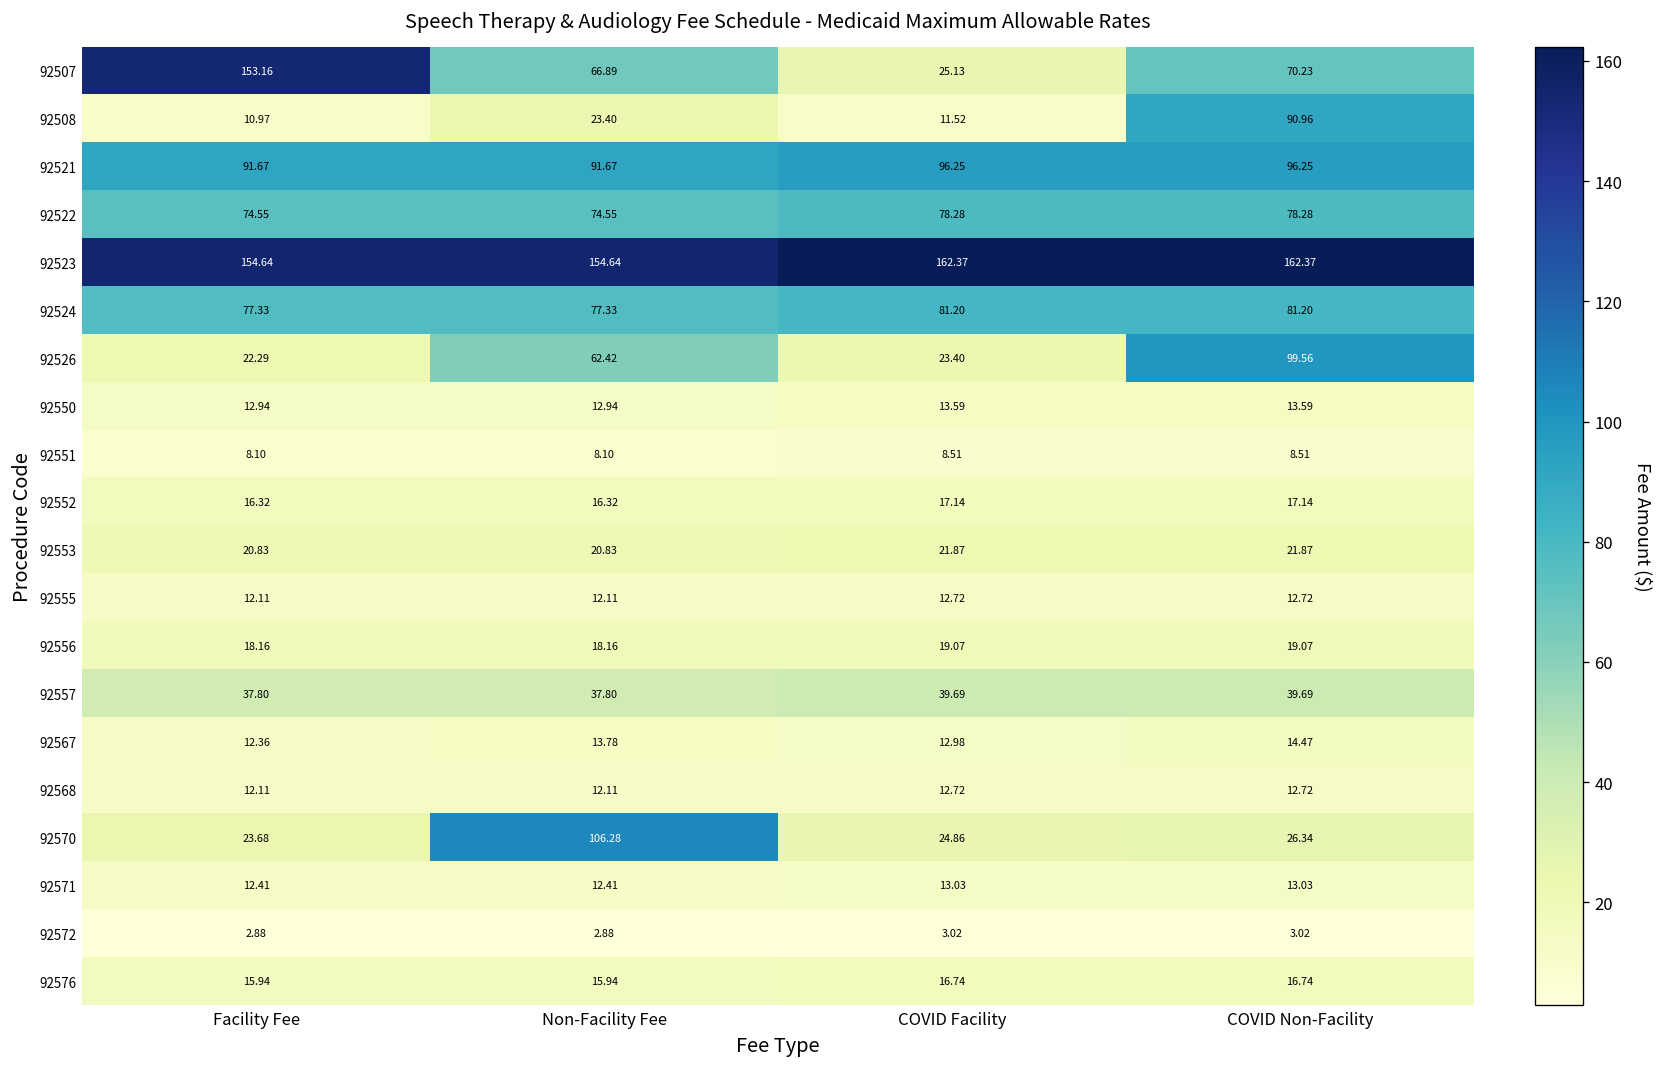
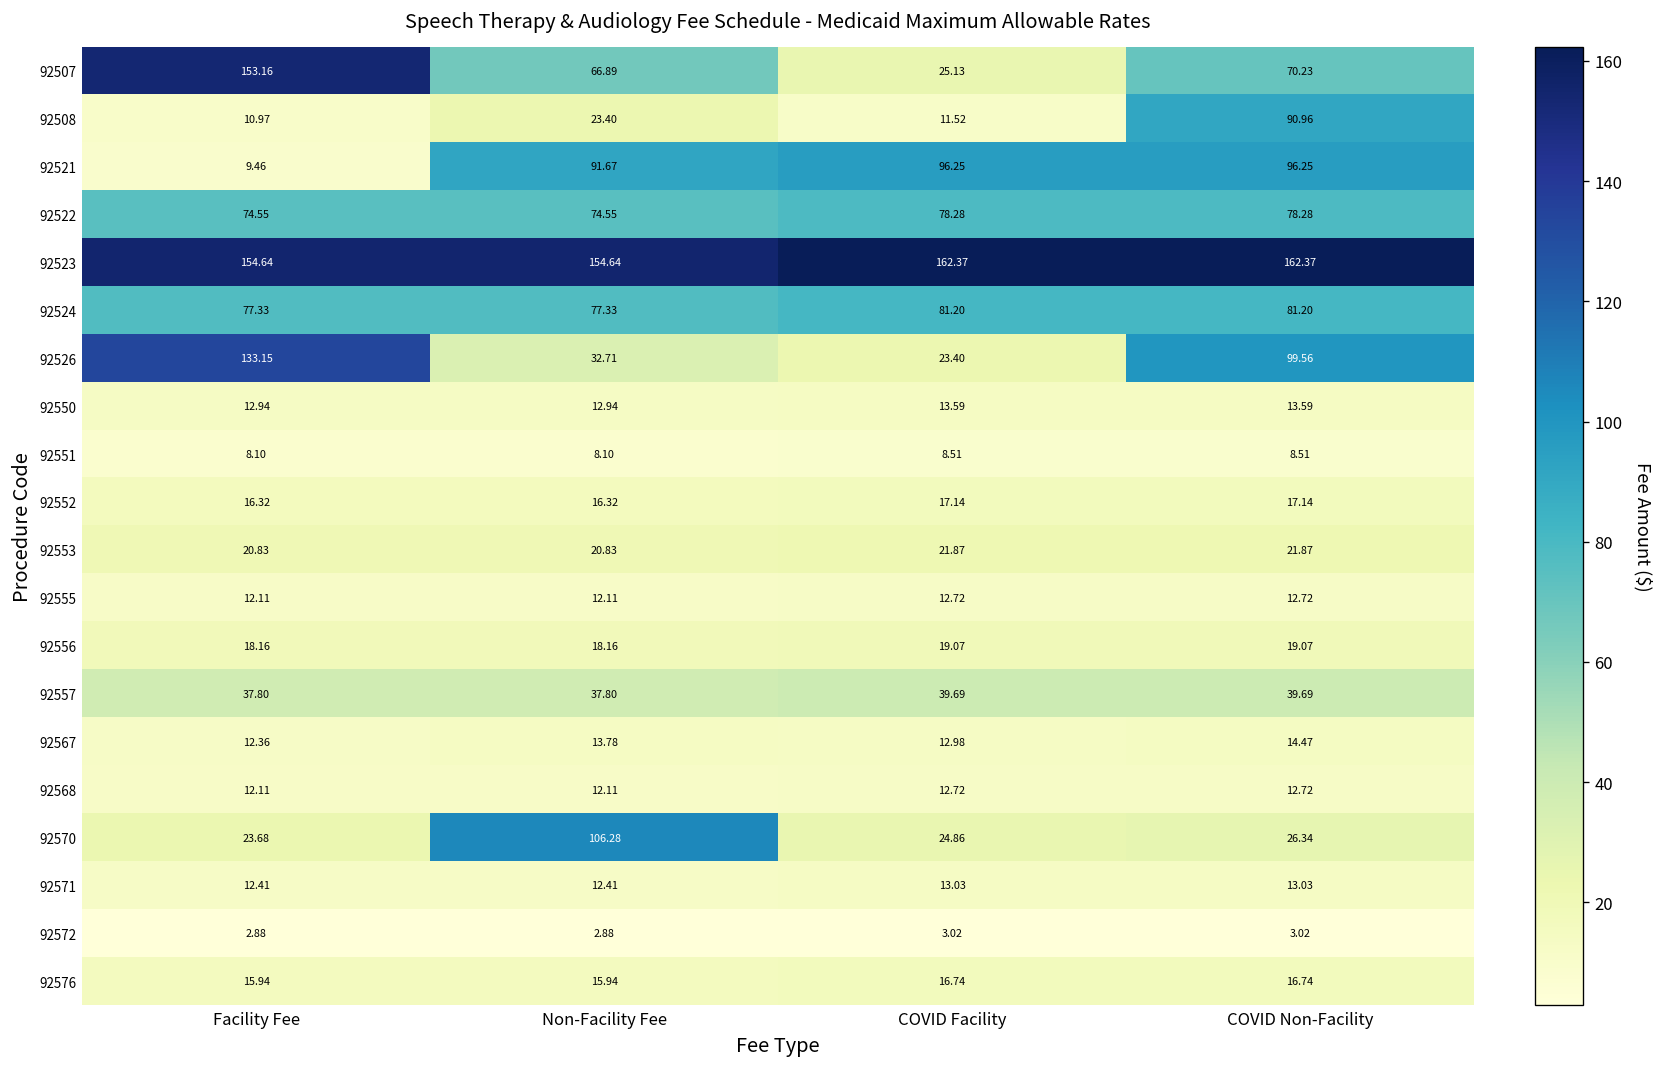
  {
    "92507": {
      "Facility Fee": 153.16,
      "Non-Facility Fee": 66.89,
      "COVID Facility": 25.13,
      "COVID Non-Facility": 70.23
    },
    "92508": {
      "Facility Fee": 10.97,
      "Non-Facility Fee": 23.40,
      "COVID Facility": 11.52,
      "COVID Non-Facility": 90.96
    },
    "92521": {
-     "Facility Fee": 91.67,
+     "Facility Fee": 9.46,
      "Non-Facility Fee": 91.67,
      "COVID Facility": 96.25,
      "COVID Non-Facility": 96.25
    },
    "92522": {
      "Facility Fee": 74.55,
      "Non-Facility Fee": 74.55,
      "COVID Facility": 78.28,
      "COVID Non-Facility": 78.28
    },
    "92523": {
      "Facility Fee": 154.64,
      "Non-Facility Fee": 154.64,
      "COVID Facility": 162.37,
      "COVID Non-Facility": 162.37
    },
    "92524": {
      "Facility Fee": 77.33,
      "Non-Facility Fee": 77.33,
      "COVID Facility": 81.20,
      "COVID Non-Facility": 81.20
    },
    "92526": {
-     "Facility Fee": 22.29,
-     "Non-Facility Fee": 62.42,
+     "Facility Fee": 133.15,
+     "Non-Facility Fee": 32.71,
      "COVID Facility": 23.40,
      "COVID Non-Facility": 99.56
    },
    "92550": {
      "Facility Fee": 12.94,
      "Non-Facility Fee": 12.94,
      "COVID Facility": 13.59,
      "COVID Non-Facility": 13.59
    },
    "92551": {
      "Facility Fee": 8.10,
      "Non-Facility Fee": 8.10,
      "COVID Facility": 8.51,
      "COVID Non-Facility": 8.51
    },
    "92552": {
      "Facility Fee": 16.32,
      "Non-Facility Fee": 16.32,
      "COVID Facility": 17.14,
      "COVID Non-Facility": 17.14
    },
    "92553": {
      "Facility Fee": 20.83,
      "Non-Facility Fee": 20.83,
      "COVID Facility": 21.87,
      "COVID Non-Facility": 21.87
    },
    "92555": {
      "Facility Fee": 12.11,
      "Non-Facility Fee": 12.11,
      "COVID Facility": 12.72,
      "COVID Non-Facility": 12.72
    },
    "92556": {
      "Facility Fee": 18.16,
      "Non-Facility Fee": 18.16,
      "COVID Facility": 19.07,
      "COVID Non-Facility": 19.07
    },
    "92557": {
      "Facility Fee": 37.80,
      "Non-Facility Fee": 37.80,
      "COVID Facility": 39.69,
      "COVID Non-Facility": 39.69
    },
    "92567": {
      "Facility Fee": 12.36,
      "Non-Facility Fee": 13.78,
      "COVID Facility": 12.98,
      "COVID Non-Facility": 14.47
    },
    "92568": {
      "Facility Fee": 12.11,
      "Non-Facility Fee": 12.11,
      "COVID Facility": 12.72,
      "COVID Non-Facility": 12.72
    },
    "92570": {
      "Facility Fee": 23.68,
      "Non-Facility Fee": 106.28,
      "COVID Facility": 24.86,
      "COVID Non-Facility": 26.34
    },
    "92571": {
      "Facility Fee": 12.41,
      "Non-Facility Fee": 12.41,
      "COVID Facility": 13.03,
      "COVID Non-Facility": 13.03
    },
    "92572": {
      "Facility Fee": 2.88,
      "Non-Facility Fee": 2.88,
      "COVID Facility": 3.02,
      "COVID Non-Facility": 3.02
    },
    "92576": {
      "Facility Fee": 15.94,
      "Non-Facility Fee": 15.94,
      "COVID Facility": 16.74,
      "COVID Non-Facility": 16.74
    }
  }
